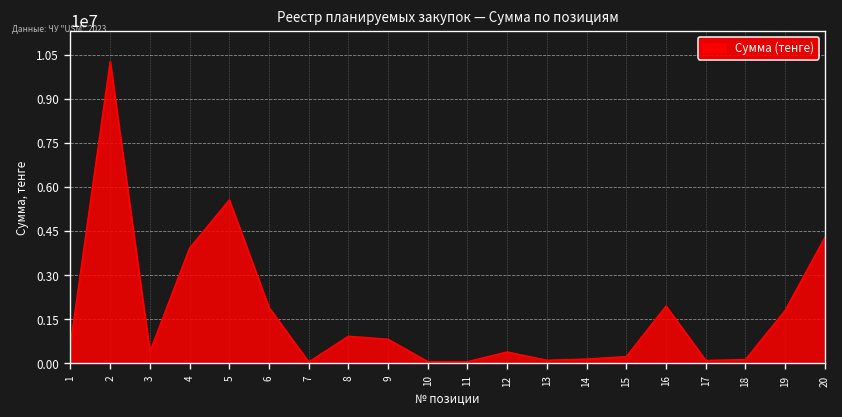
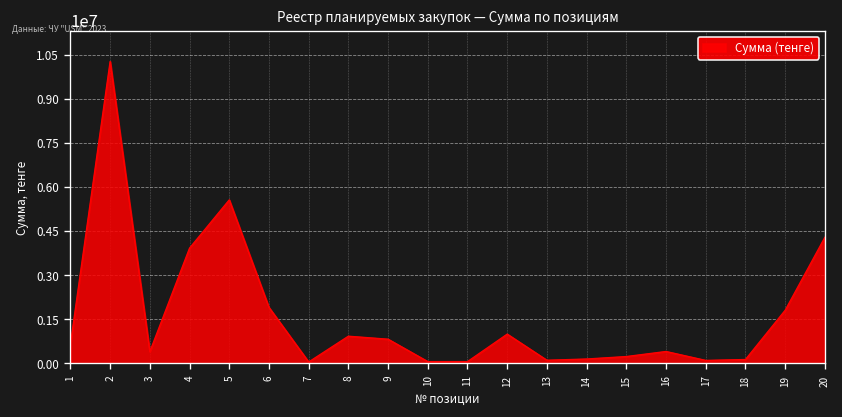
  {
    "1": 700000,
    "2": 10300000,
    "3": 400000,
    "4": 3900000,
    "5": 5600000,
    "6": 1900000,
    "7": 0,
    "8": 900000,
    "9": 800000,
    "10": 100000,
    "11": 100000,
-   "12": 400000,
+   "12": 1000000,
    "13": 100000,
    "14": 200000,
    "15": 200000,
-   "16": 2000000,
+   "16": 400000,
    "17": 100000,
    "18": 100000,
    "19": 1800000,
    "20": 4300000
  }
